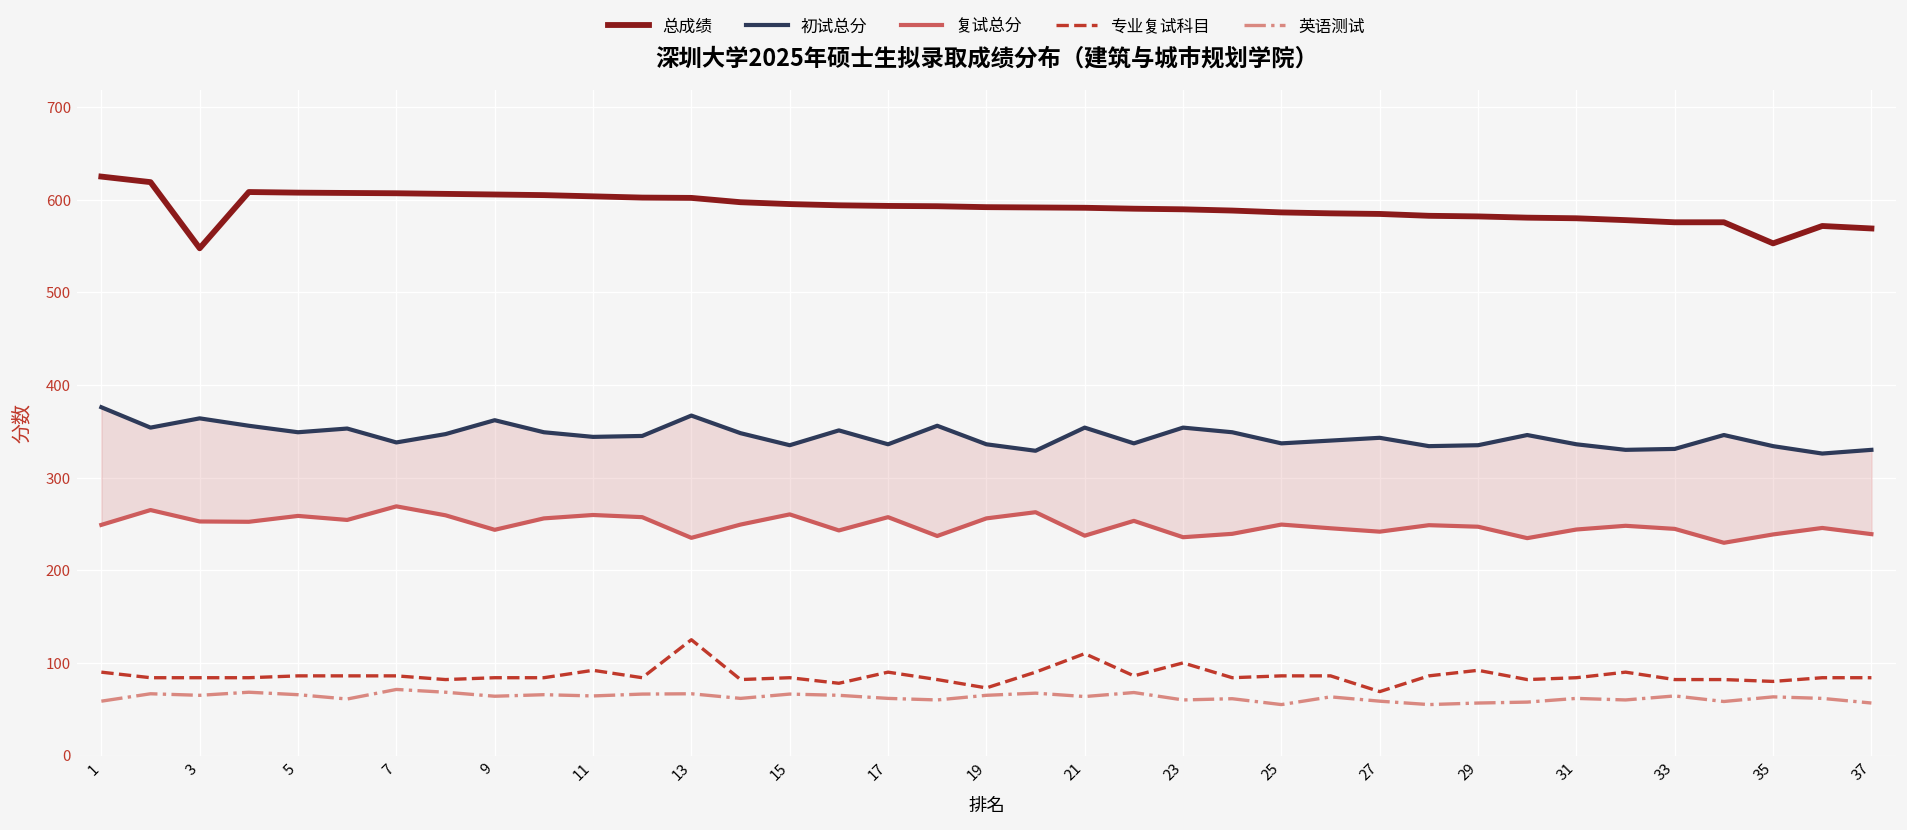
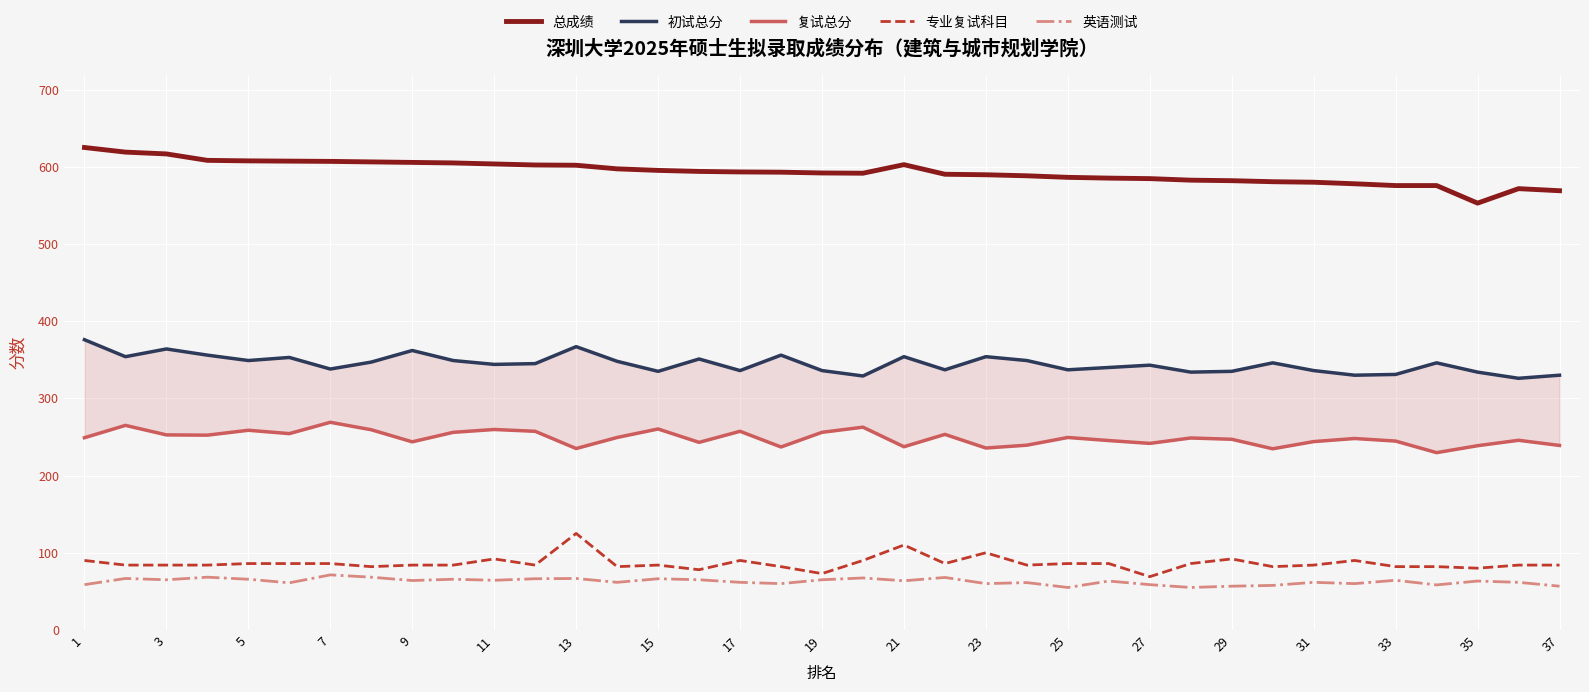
  {
    "总成绩": {
      "1": 630,
-     "3": 550,
+     "3": 620,
      "5": 610,
      "7": 610,
      "9": 610,
      "11": 600,
      "13": 600,
      "15": 600,
      "17": 590,
      "19": 590,
-     "21": 590,
+     "21": 600,
      "23": 590,
      "25": 590,
      "27": 580,
      "29": 580,
      "31": 580,
      "33": 580,
      "35": 550,
      "37": 570
    },
    "初试总分": {
      "1": 380,
      "3": 360,
      "5": 350,
      "7": 340,
      "9": 360,
      "11": 340,
      "13": 370,
      "15": 340,
      "17": 340,
      "19": 340,
      "21": 350,
      "23": 350,
      "25": 340,
      "27": 340,
      "29": 340,
      "31": 340,
      "33": 330,
      "35": 330,
      "37": 330
    },
    "专业复试科目": {
      "1": 90,
      "3": 80,
      "5": 90,
      "7": 90,
      "9": 80,
      "11": 90,
      "13": 130,
      "15": 80,
      "17": 90,
      "19": 70,
      "21": 110,
      "23": 100,
      "25": 90,
      "27": 70,
      "29": 90,
      "31": 80,
      "33": 80,
      "35": 80,
      "37": 80
    }
  }
